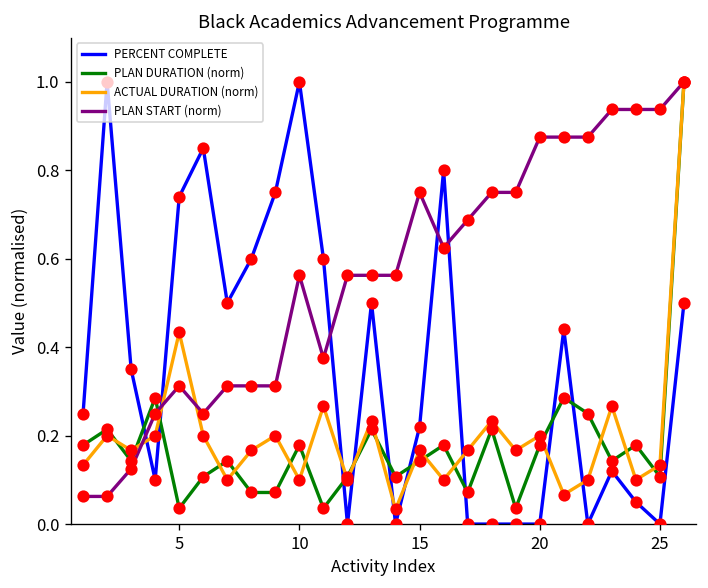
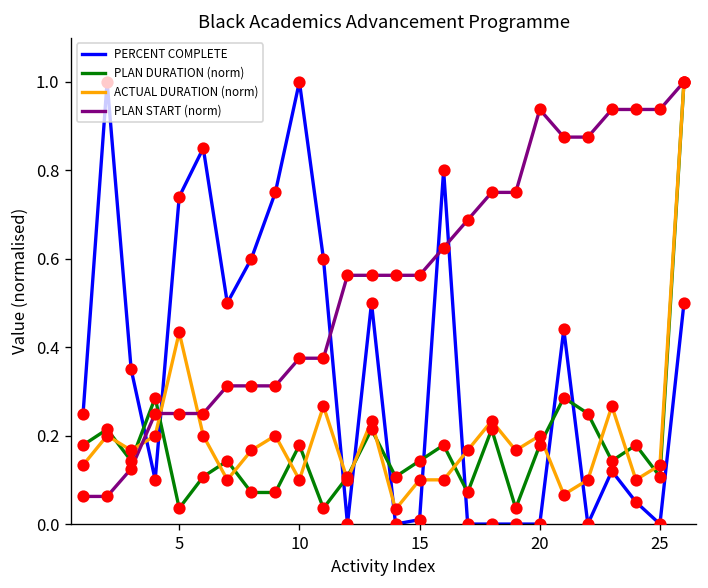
  {
    "PERCENT COMPLETE": {
      "5": 0.74,
      "10": 1.00,
-     "15": 0.22,
+     "15": 0.01,
      "20": 0.00,
      "25": 0.00
    },
    "PLAN DURATION (norm)": {
      "5": 0.04,
      "10": 0.18,
      "15": 0.14,
      "20": 0.18,
      "25": 0.11
    },
    "ACTUAL DURATION (norm)": {
      "5": 0.43,
      "10": 0.10,
-     "15": 0.17,
+     "15": 0.10,
      "20": 0.20,
      "25": 0.13
    },
    "PLAN START (norm)": {
-     "5": 0.31,
-     "10": 0.56,
-     "15": 0.75,
-     "20": 0.88,
+     "5": 0.25,
+     "10": 0.38,
+     "15": 0.56,
+     "20": 0.94,
      "25": 0.94
    }
  }
